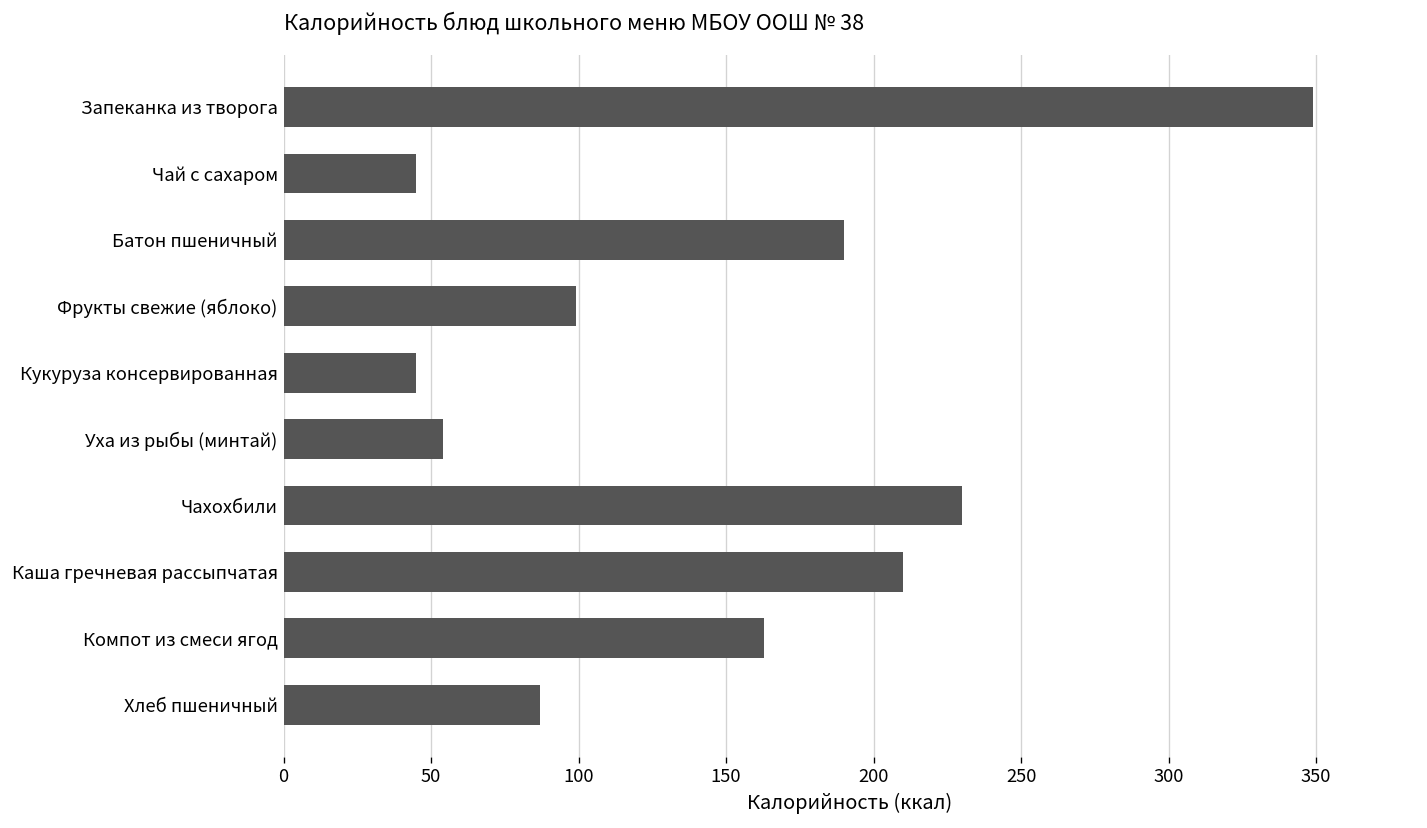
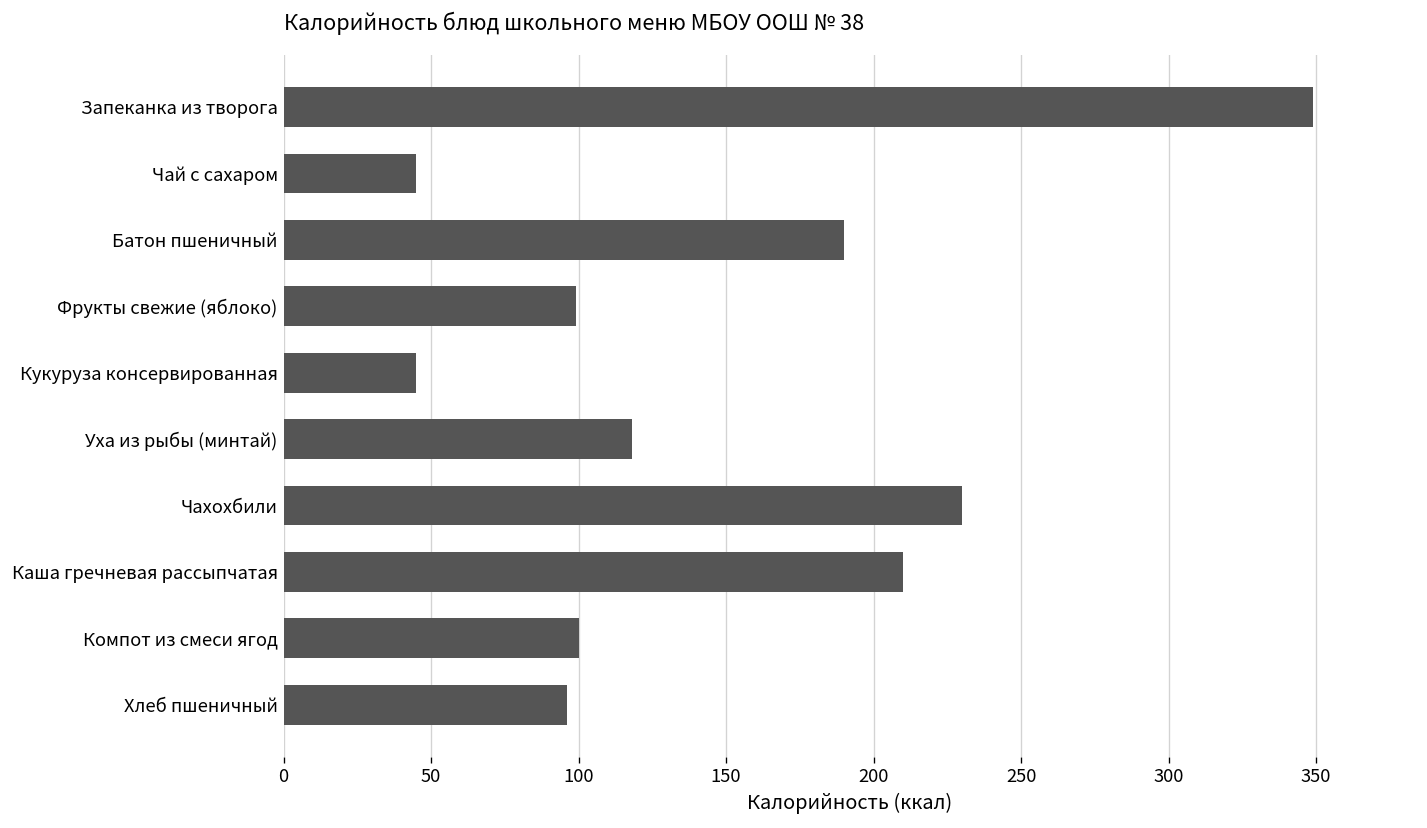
  {
    "Запеканка из творога": 349,
    "Чай с сахаром": 45,
    "Батон пшеничный": 190,
    "Фрукты свежие (яблоко)": 99,
    "Кукуруза консервированная": 45,
-   "Уха из рыбы (минтай)": 54,
+   "Уха из рыбы (минтай)": 118,
    "Чахохбили": 230,
    "Каша гречневая рассыпчатая": 210,
-   "Компот из смеси ягод": 163,
-   "Хлеб пшеничный": 87
+   "Компот из смеси ягод": 100,
+   "Хлеб пшеничный": 96
  }
